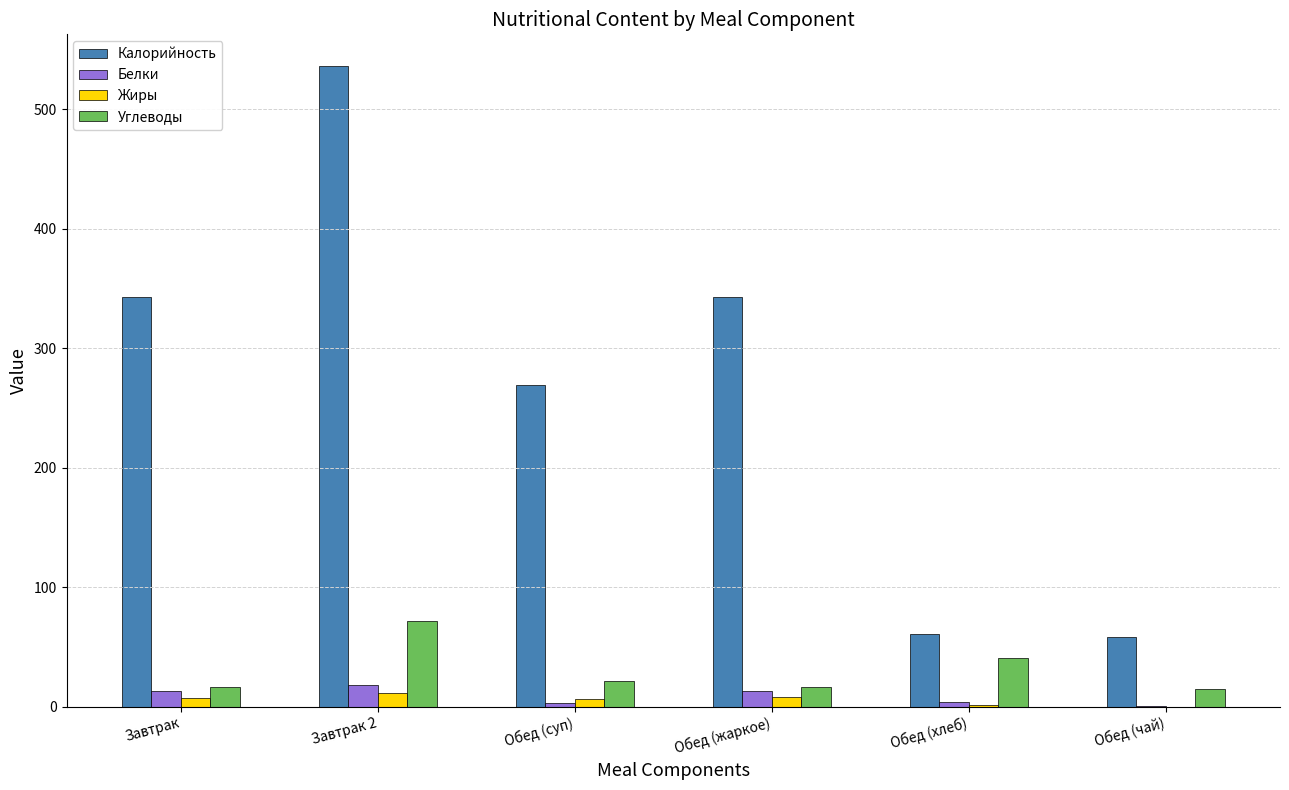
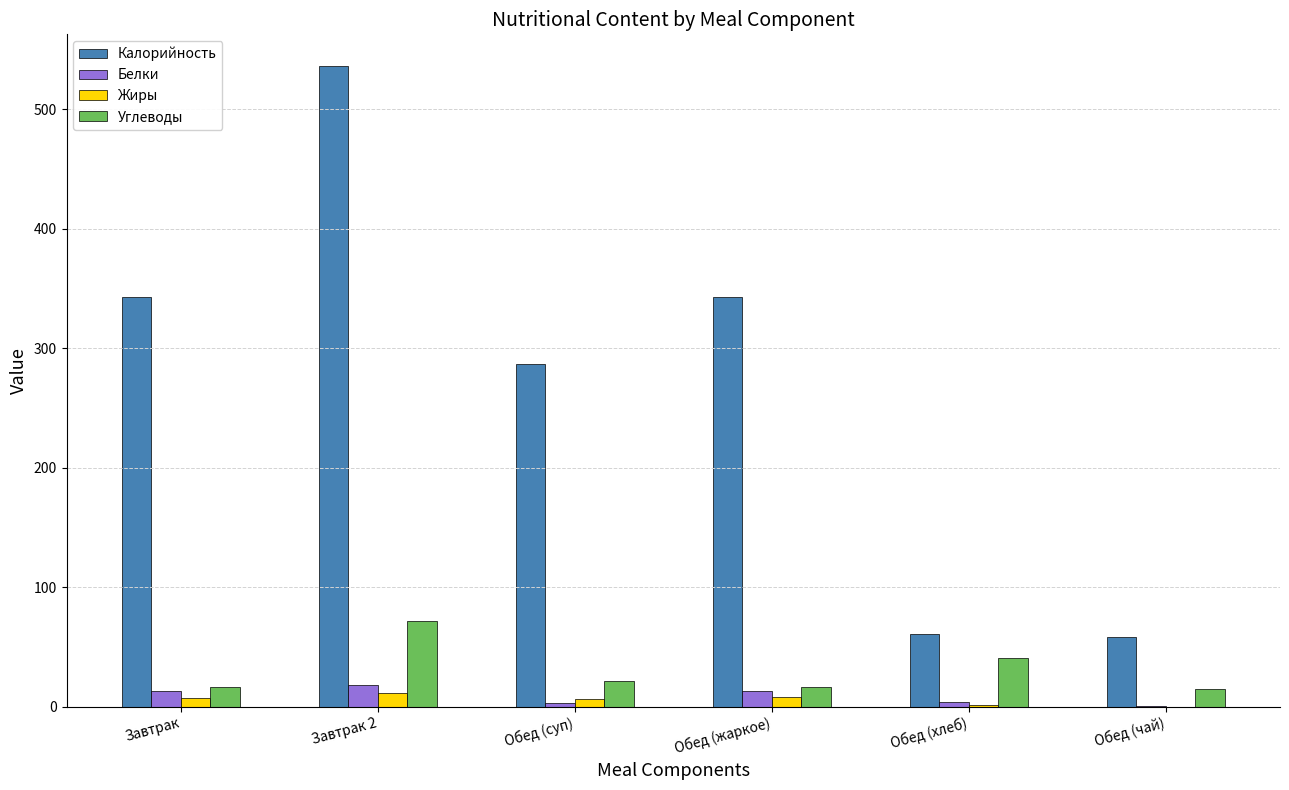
  {
    "Калорийность": {
      "Завтрак": 343,
      "Завтрак 2": 536,
-     "Обед (суп)": 269,
+     "Обед (суп)": 287,
      "Обед (жаркое)": 343,
      "Обед (хлеб)": 61,
      "Обед (чай)": 58
    },
    "Белки": {
      "Завтрак": 13,
      "Завтрак 2": 18,
      "Обед (суп)": 3,
      "Обед (жаркое)": 13,
      "Обед (хлеб)": 4
    },
    "Жиры": {
      "Завтрак": 7,
      "Завтрак 2": 11,
      "Обед (суп)": 7,
      "Обед (жаркое)": 8,
      "Обед (чай)": 0
    },
    "Углеводы": {
      "Завтрак": 16,
      "Завтрак 2": 72,
      "Обед (суп)": 21,
      "Обед (жаркое)": 16,
      "Обед (хлеб)": 41,
      "Обед (чай)": 15
    }
  }
